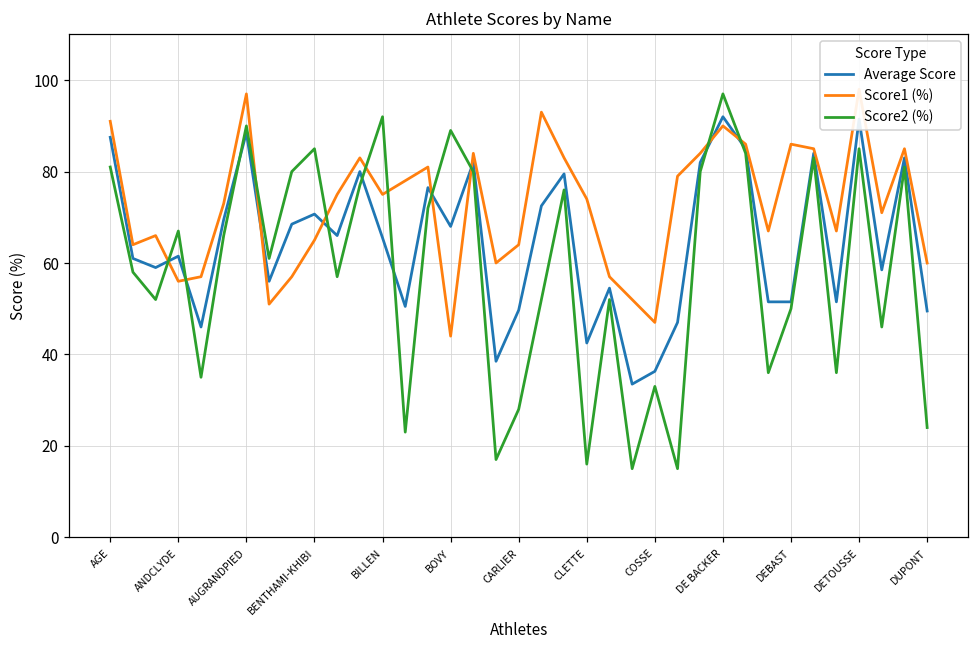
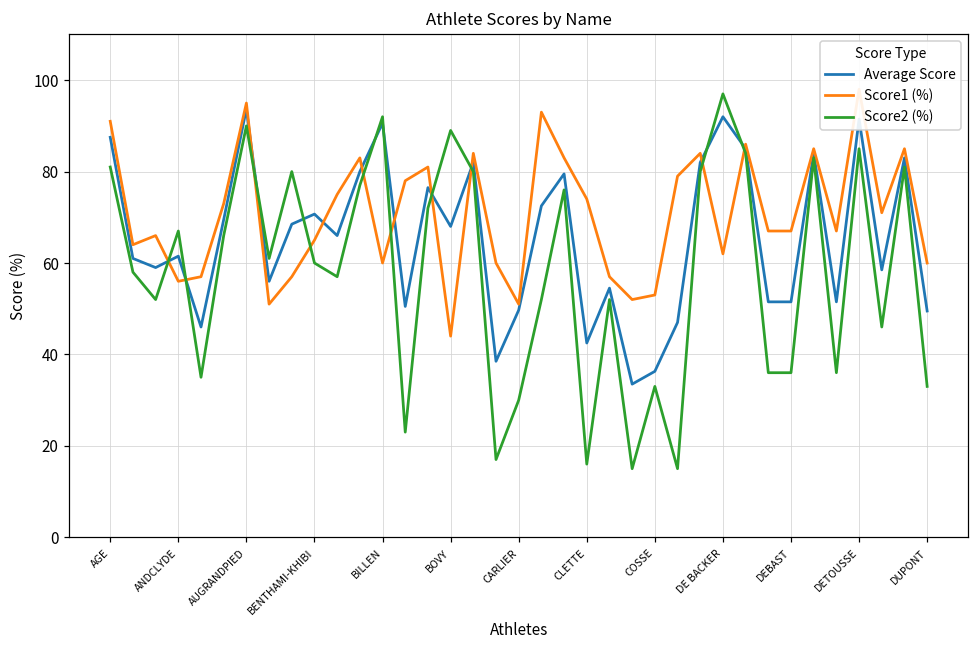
  {
    "Average Score": {
      "AGE": 88,
      "ANDCLYDE": 62,
-     "AUGRANDPIED": 89,
+     "AUGRANDPIED": 94,
      "BENTHAMI-KHIBI": 71,
-     "BILLEN": 66,
+     "BILLEN": 91,
      "BOVY": 68,
      "CARLIER": 50,
      "CLETTE": 43,
      "COSSE": 36,
      "DE BACKER": 92,
      "DEBAST": 52,
      "DUPONT": 50
    },
    "Score1 (%)": {
      "AGE": 91,
      "ANDCLYDE": 56,
-     "AUGRANDPIED": 97,
+     "AUGRANDPIED": 95,
      "BENTHAMI-KHIBI": 65,
-     "BILLEN": 75,
+     "BILLEN": 60,
      "BOVY": 44,
-     "CARLIER": 64,
+     "CARLIER": 51,
      "CLETTE": 74,
-     "COSSE": 47,
-     "DE BACKER": 90,
-     "DEBAST": 86,
+     "COSSE": 53,
+     "DE BACKER": 62,
+     "DEBAST": 67,
      "DUPONT": 60
    },
    "Score2 (%)": {
      "AGE": 81,
      "ANDCLYDE": 67,
      "AUGRANDPIED": 90,
-     "BENTHAMI-KHIBI": 85,
+     "BENTHAMI-KHIBI": 60,
      "BILLEN": 92,
      "BOVY": 89,
-     "CARLIER": 28,
+     "CARLIER": 30,
      "CLETTE": 16,
      "COSSE": 33,
      "DE BACKER": 97,
-     "DEBAST": 50,
+     "DEBAST": 36,
      "DETOUSSE": 85,
-     "DUPONT": 24
+     "DUPONT": 33
    }
  }
